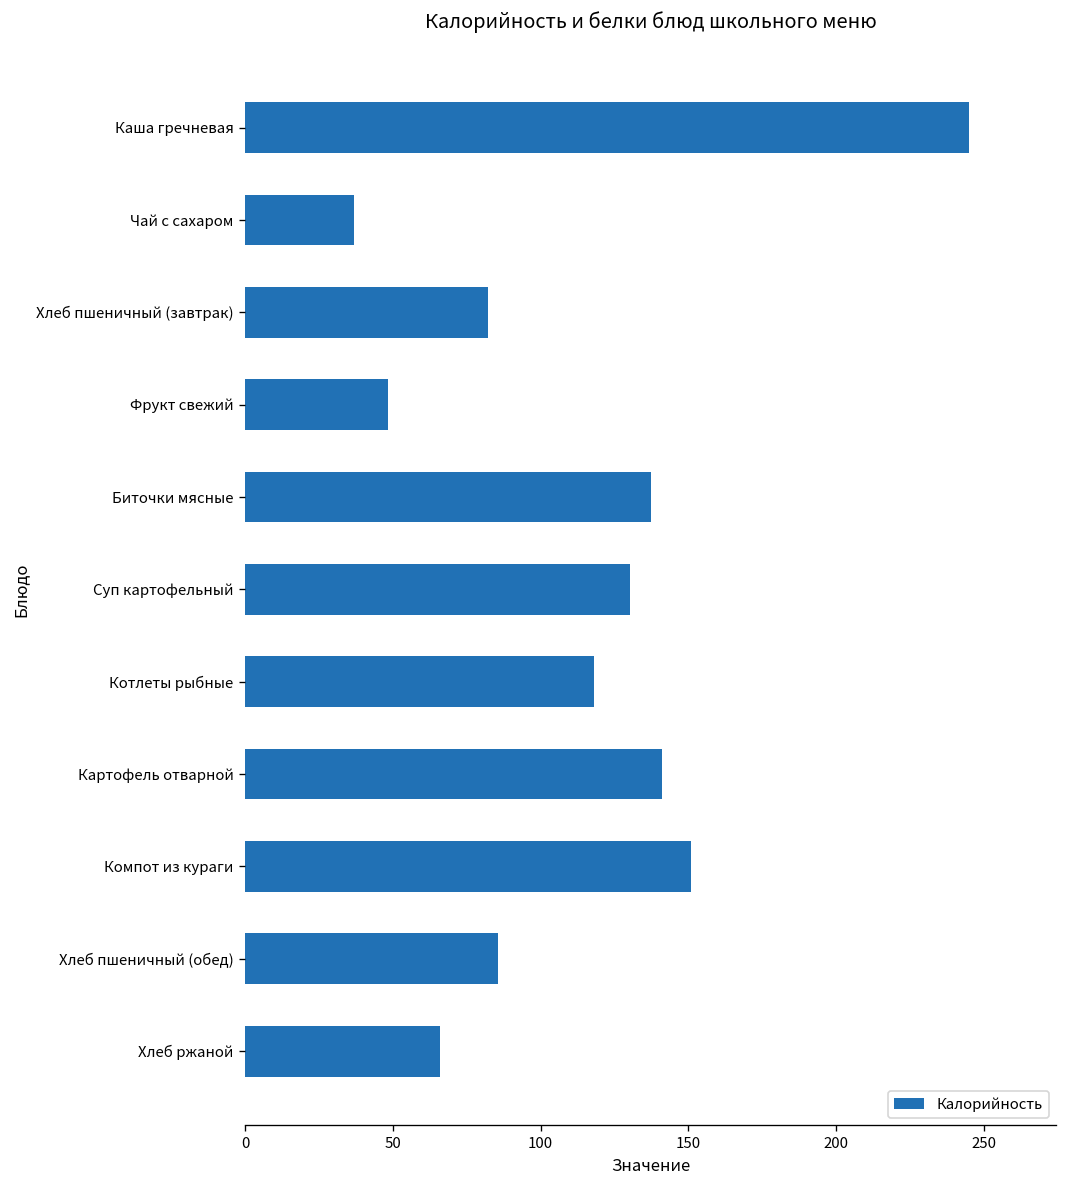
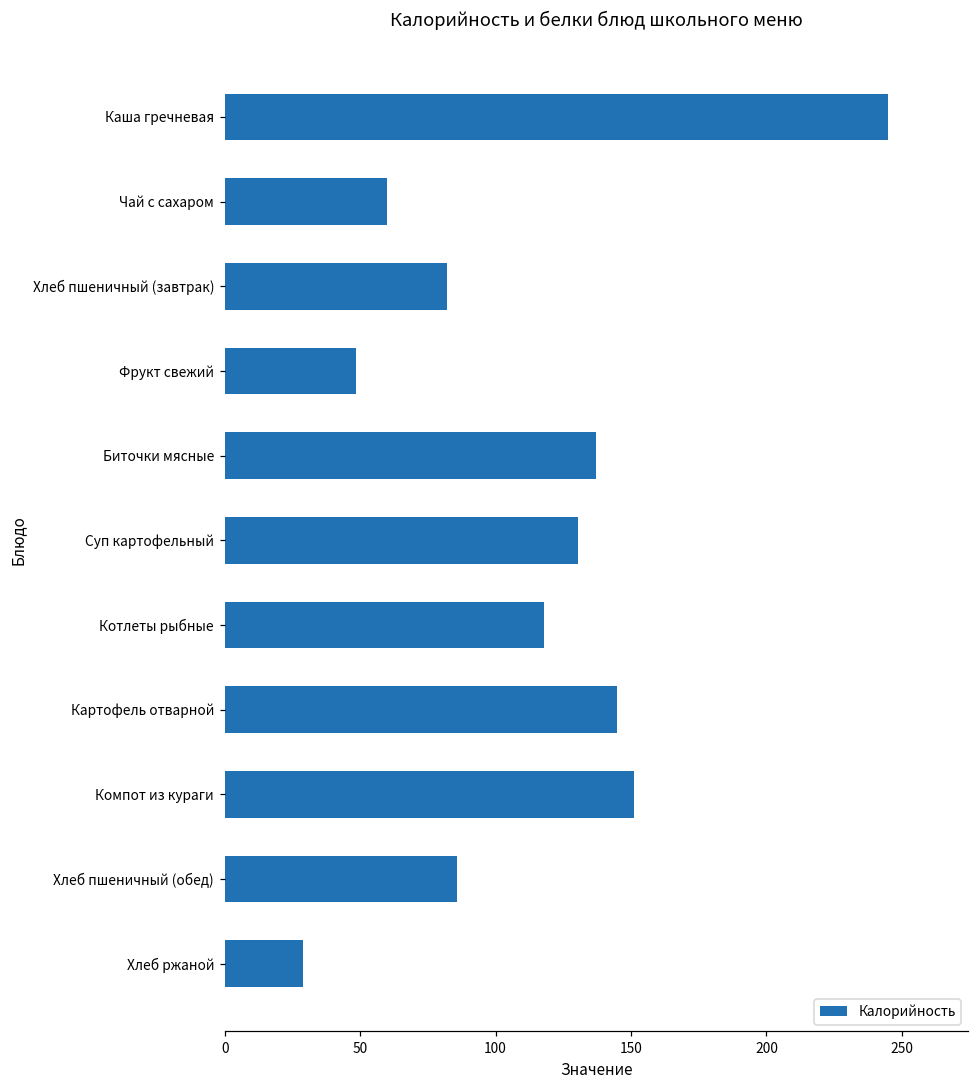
  {
    "Каша гречневая": 245,
-   "Чай с сахаром": 37,
+   "Чай с сахаром": 60,
    "Хлеб пшеничный (завтрак)": 82,
    "Фрукт свежий": 48,
    "Биточки мясные": 137,
    "Суп картофельный": 130,
    "Котлеты рыбные": 118,
-   "Картофель отварной": 141,
+   "Картофель отварной": 145,
    "Компот из кураги": 151,
    "Хлеб пшеничный (обед)": 86,
-   "Хлеб ржаной": 66
+   "Хлеб ржаной": 29
  }
